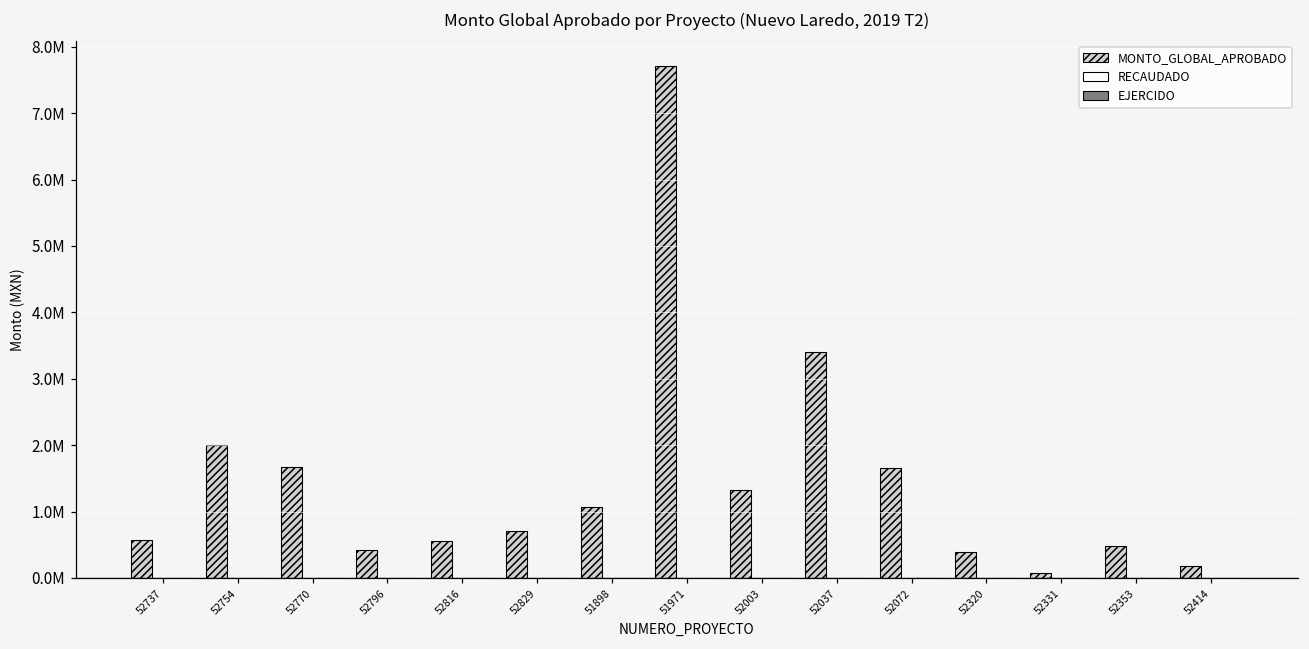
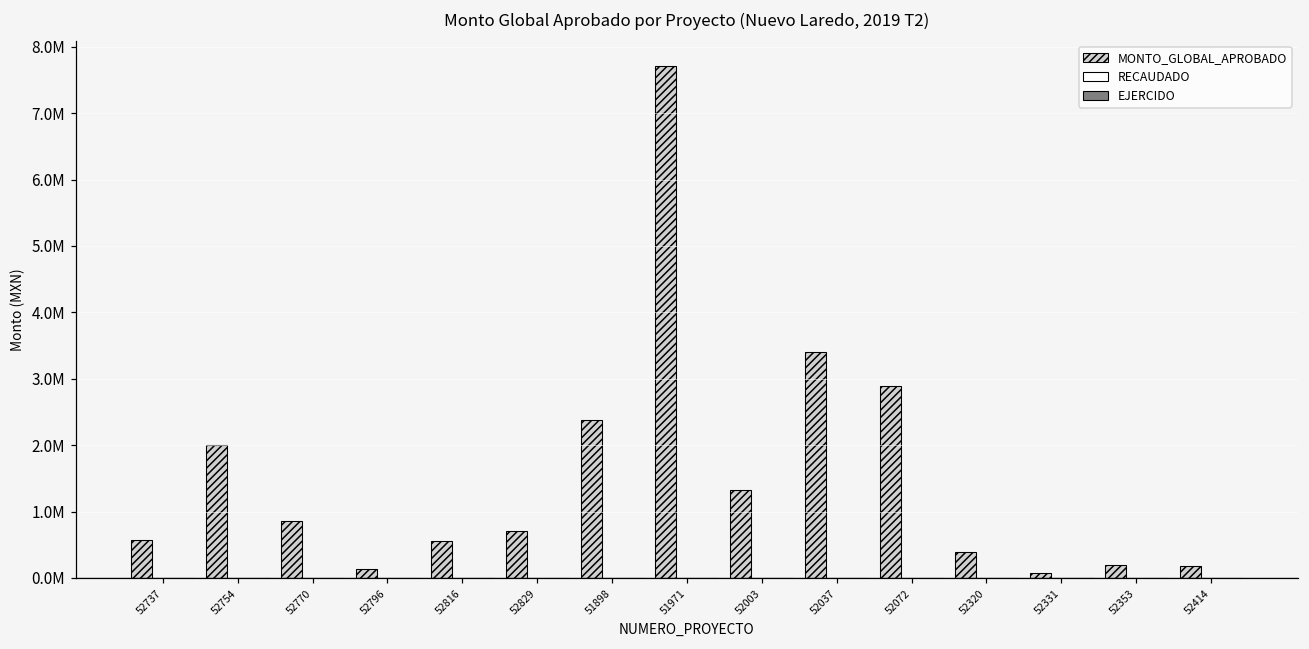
  {
    "MONTO_GLOBAL_APROBADO": {
      "52737": 600000,
      "52754": 2000000,
-     "52770": 1700000,
-     "52796": 400000,
+     "52770": 900000,
+     "52796": 100000,
      "52816": 600000,
      "52829": 700000,
-     "51898": 1100000,
+     "51898": 2400000,
      "51971": 7700000,
      "52003": 1300000,
      "52037": 3400000,
-     "52072": 1700000,
+     "52072": 2900000,
      "52320": 400000,
      "52331": 100000,
-     "52353": 500000,
+     "52353": 200000,
      "52414": 200000
    },
    "RECAUDADO": {
      "52737": 0,
      "52754": 0,
      "52770": 0,
      "52796": 0,
      "52816": 0,
      "52829": 0,
      "51898": 0,
      "51971": 0,
      "52003": 0,
      "52037": 0,
      "52072": 0,
      "52320": 0,
      "52331": 0,
      "52353": 0,
      "52414": 0
    },
    "EJERCIDO": {
      "52737": 0,
      "52754": 0,
      "52770": 0,
      "52796": 0,
      "52816": 0,
      "52829": 0,
      "51898": 0,
      "51971": 0,
      "52003": 0,
      "52037": 0,
      "52072": 0,
      "52320": 0,
      "52331": 0,
      "52353": 0,
      "52414": 0
    }
  }
